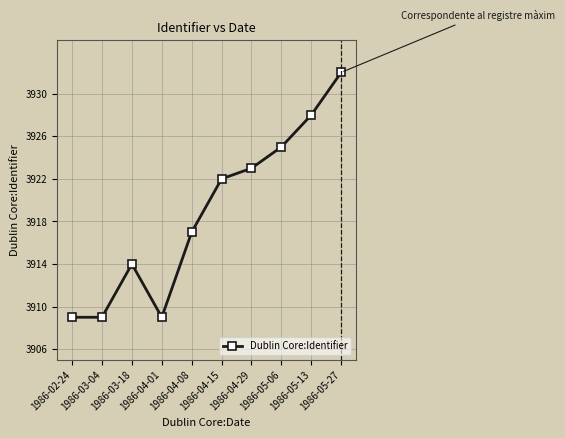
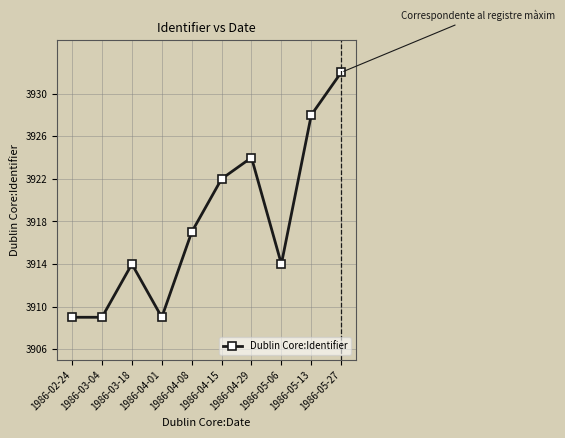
  {
    "1986-02-24": 3909,
    "1986-03-04": 3909,
    "1986-03-18": 3914,
    "1986-04-01": 3909,
    "1986-04-08": 3917,
    "1986-04-15": 3922,
-   "1986-04-29": 3923,
-   "1986-05-06": 3925,
+   "1986-04-29": 3924,
+   "1986-05-06": 3914,
    "1986-05-13": 3928,
    "1986-05-27": 3932
  }
